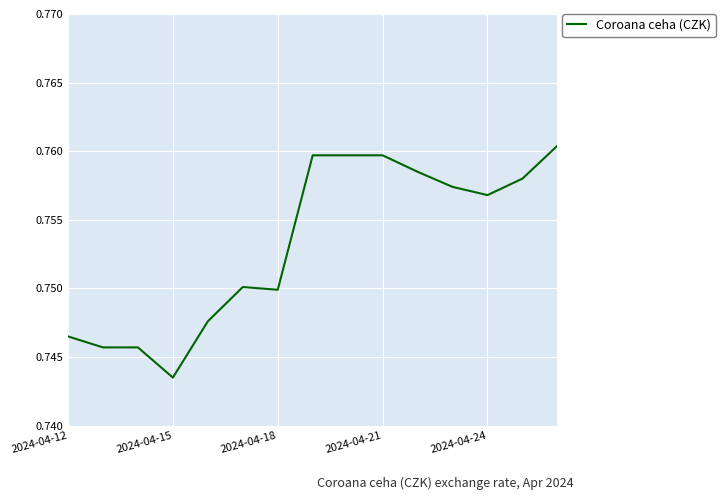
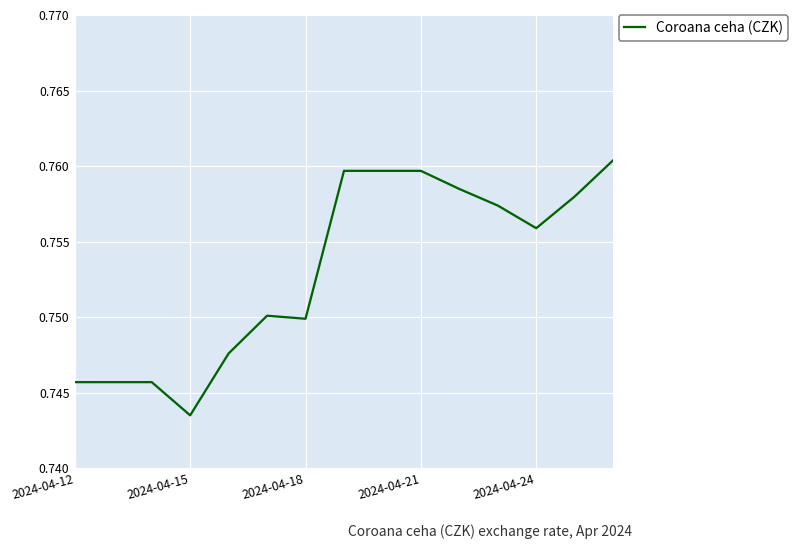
  {
-   "2024-04-12": 0.7465,
+   "2024-04-12": 0.7457,
    "2024-04-15": 0.7435,
    "2024-04-18": 0.7499,
    "2024-04-21": 0.7597,
-   "2024-04-24": 0.7568
+   "2024-04-24": 0.7559
  }
